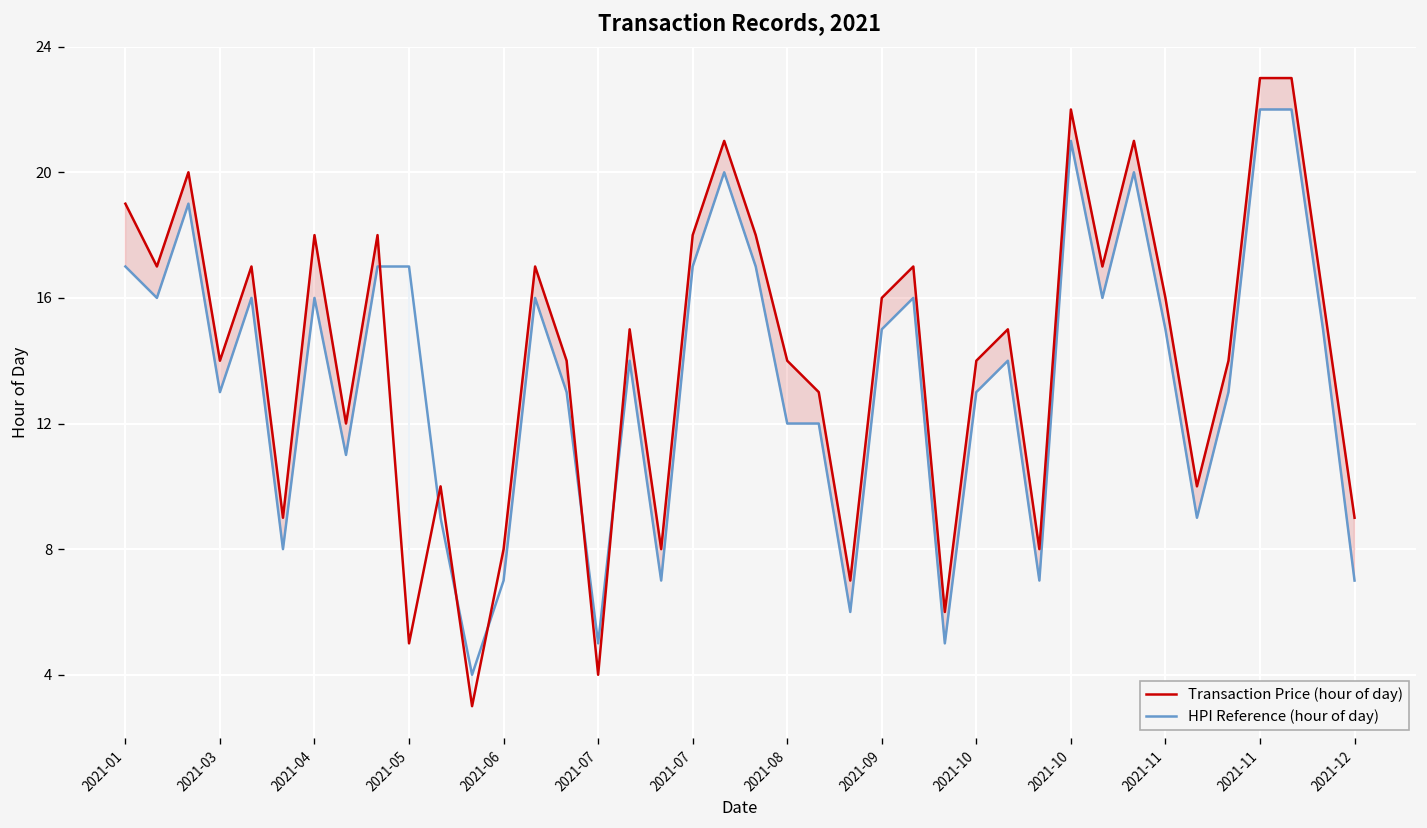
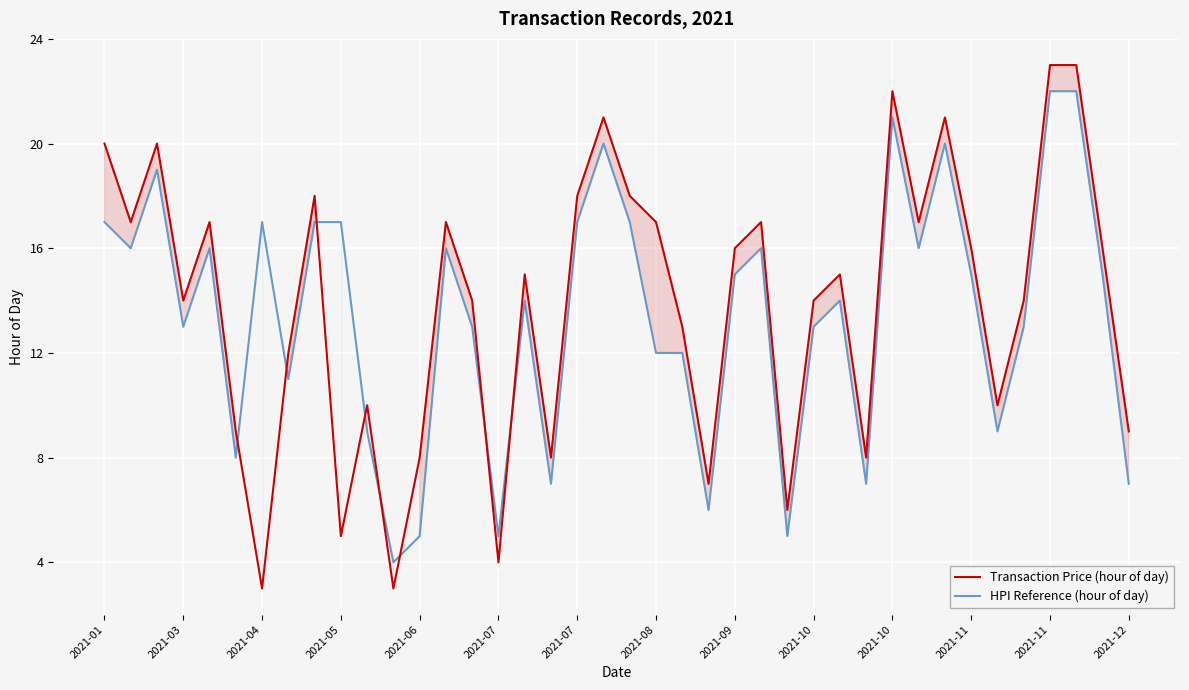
  {
    "Transaction Price (hour of day)": {
-     "2021-01": 19,
+     "2021-01": 20,
      "2021-03": 14,
-     "2021-04": 18,
+     "2021-04": 3,
      "2021-05": 5,
      "2021-06": 8,
-     "2021-08": 14,
+     "2021-08": 17,
      "2021-09": 16,
      "2021-12": 9
    },
    "HPI Reference (hour of day)": {
      "2021-01": 17,
      "2021-03": 13,
-     "2021-04": 16,
+     "2021-04": 17,
      "2021-05": 17,
-     "2021-06": 7,
+     "2021-06": 5,
      "2021-08": 12,
      "2021-09": 15,
      "2021-12": 7
    }
  }
